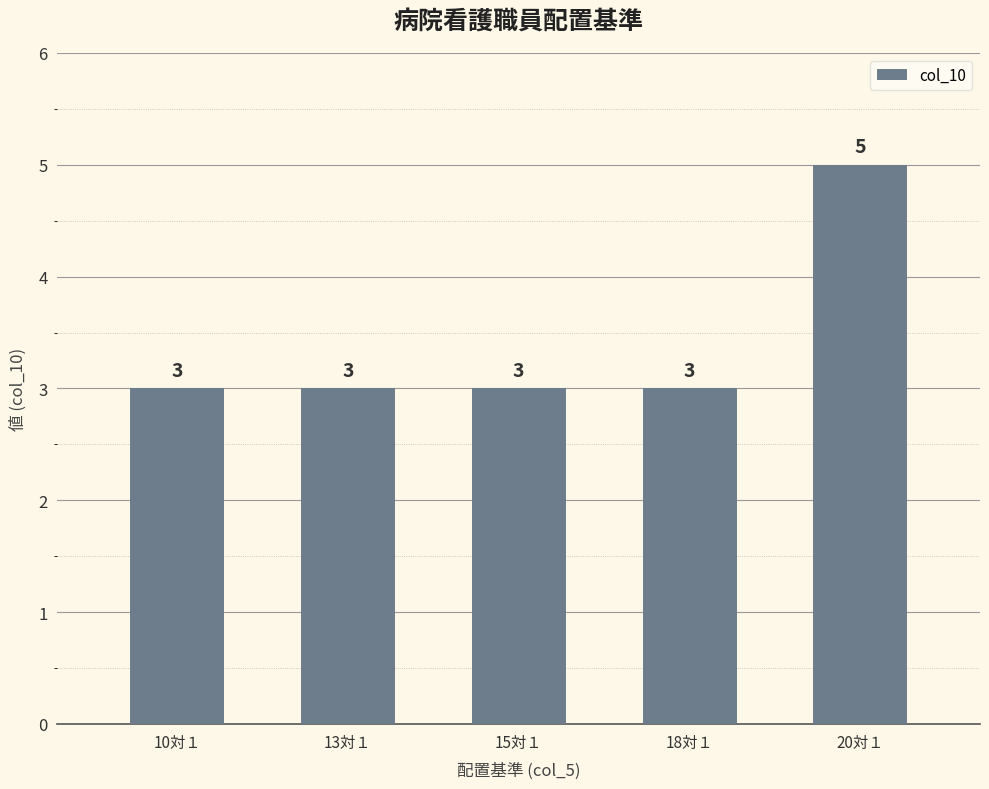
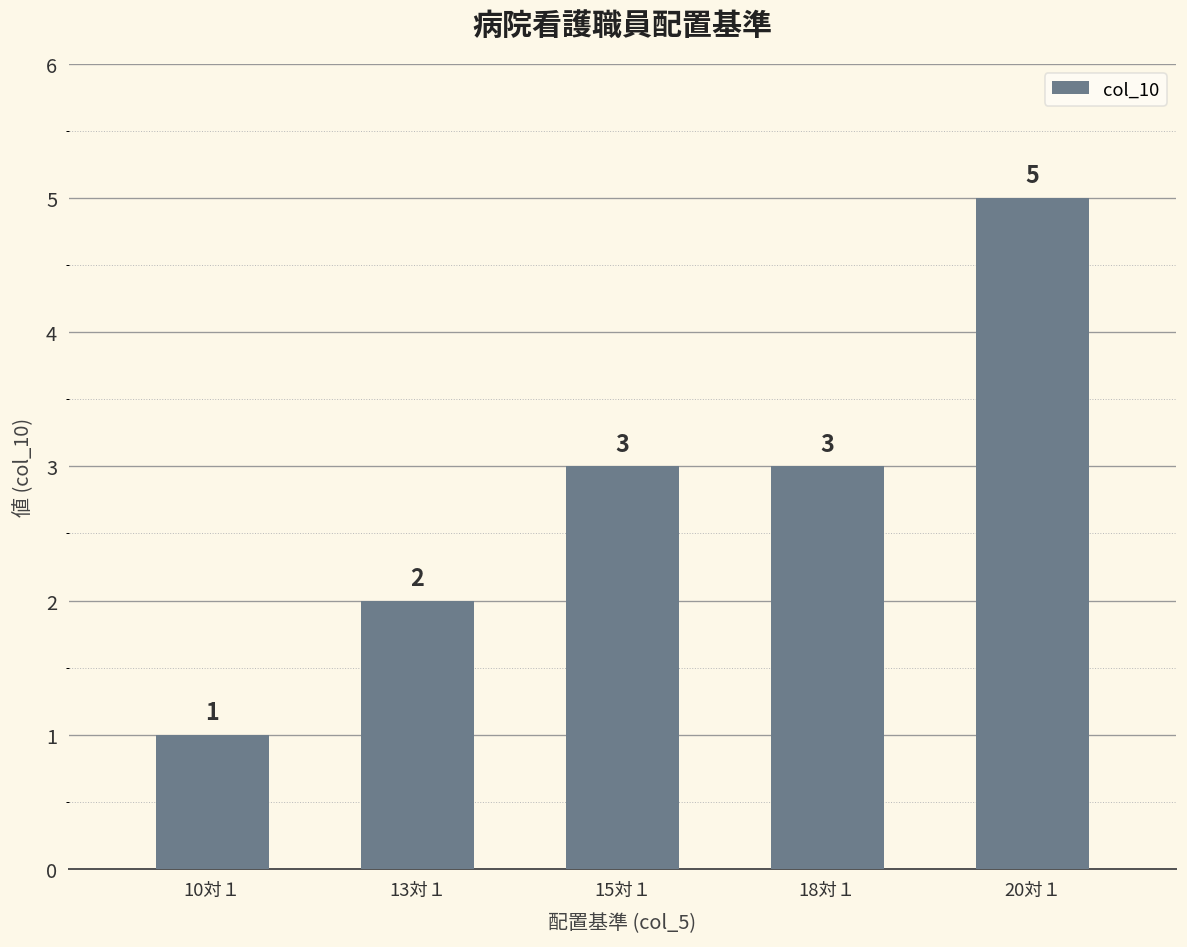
  {
-   "10対１": 3,
-   "13対１": 3,
+   "10対１": 1,
+   "13対１": 2,
    "15対１": 3,
    "18対１": 3,
    "20対１": 5
  }
